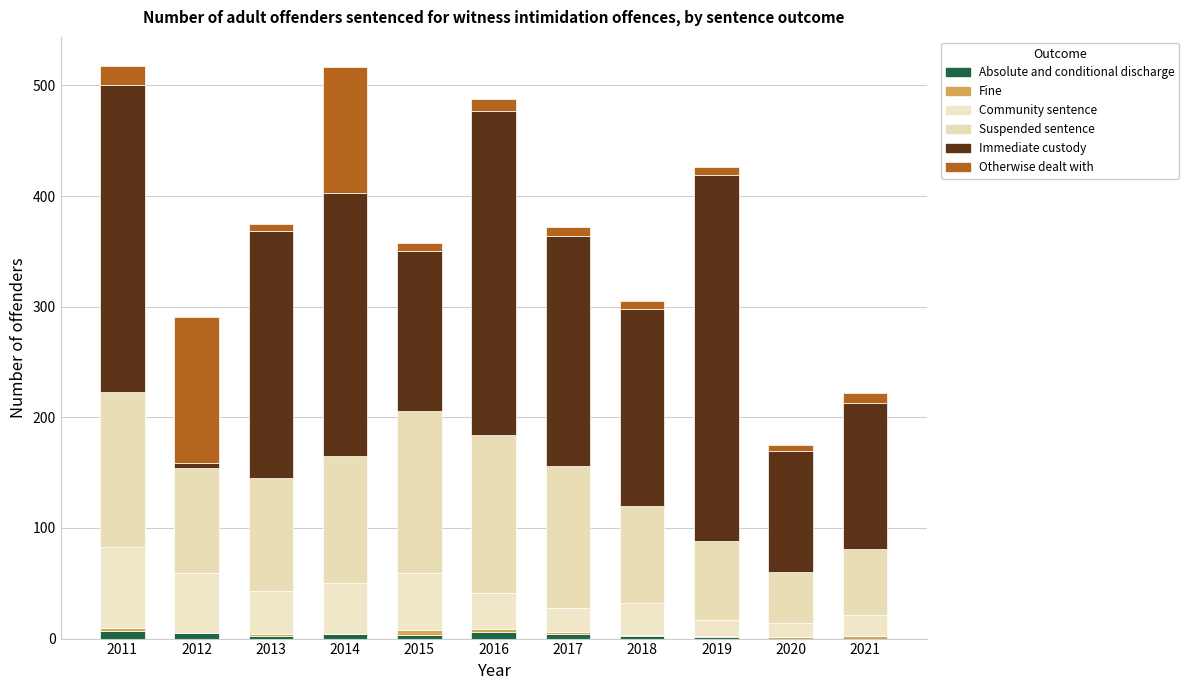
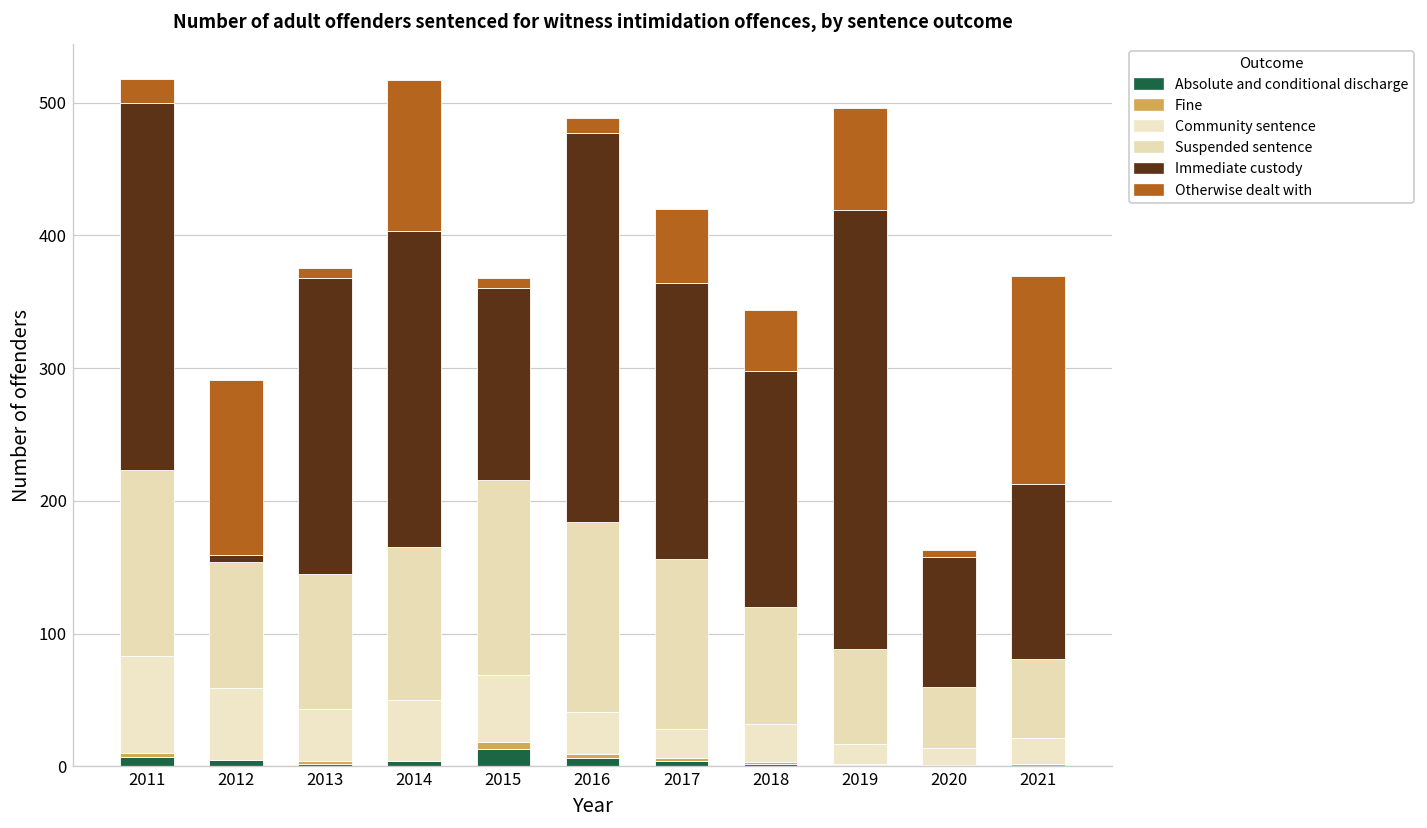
  {
    "Absolute and conditional discharge": {
      "2011": 7,
      "2012": 5,
      "2014": 4,
-     "2015": 3,
+     "2015": 13,
      "2016": 6,
      "2017": 4,
      "2020": 0,
      "2021": 0
    },
    "Fine": {
      "2011": 3,
      "2012": 0,
      "2014": 0,
      "2015": 5,
      "2016": 3
    },
    "Immediate custody": {
      "2011": 277,
      "2012": 5,
      "2013": 223,
      "2014": 238,
      "2015": 144,
      "2016": 293,
      "2017": 208,
      "2018": 178,
      "2019": 331,
-     "2020": 110,
+     "2020": 98,
      "2021": 132
    },
    "Otherwise dealt with": {
      "2011": 18,
      "2012": 132,
      "2013": 7,
      "2014": 114,
      "2015": 8,
      "2016": 11,
-     "2017": 8,
-     "2018": 7,
-     "2019": 7,
+     "2017": 56,
+     "2018": 46,
+     "2019": 77,
      "2020": 5,
-     "2021": 9
+     "2021": 156
    }
  }
